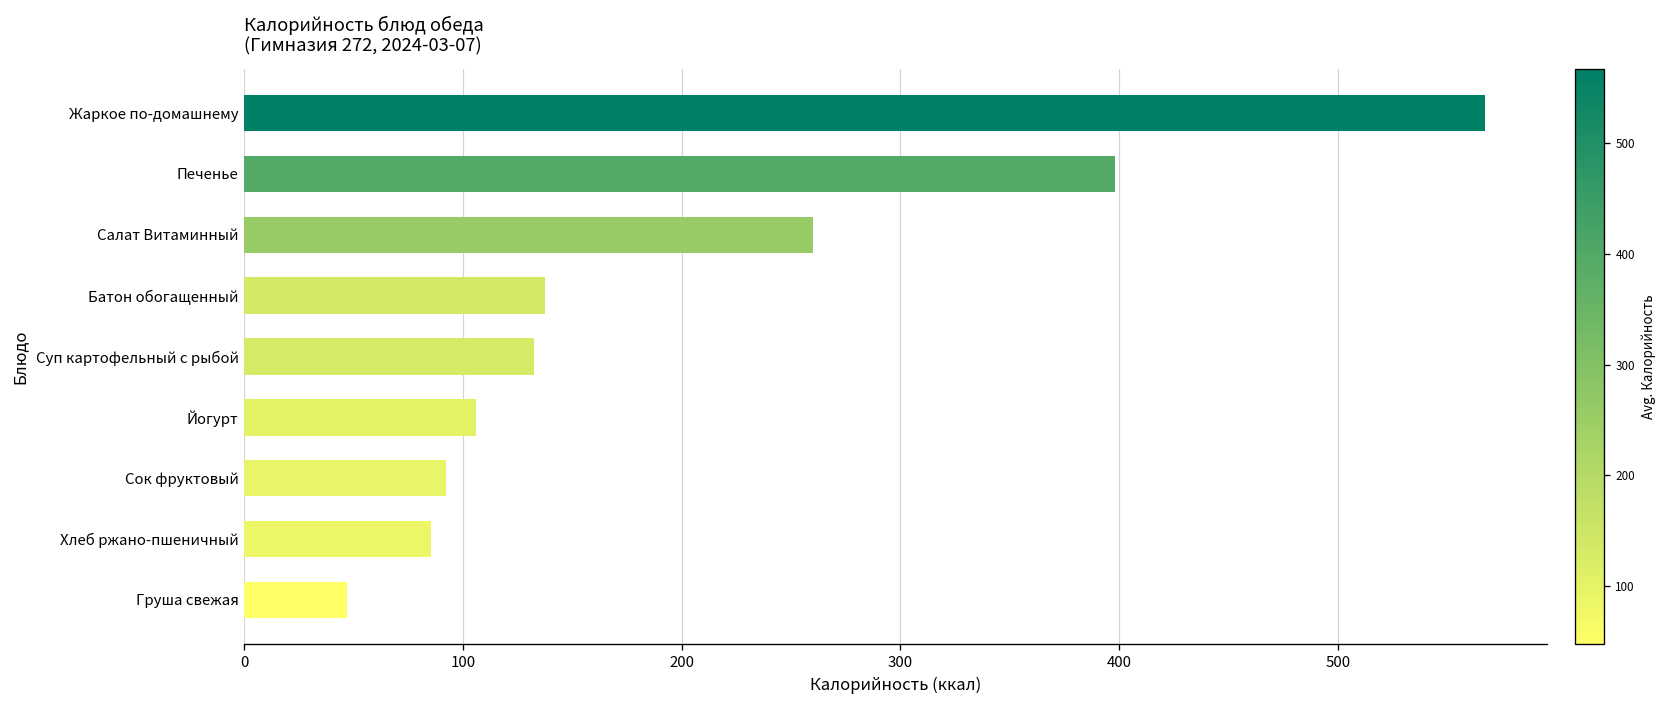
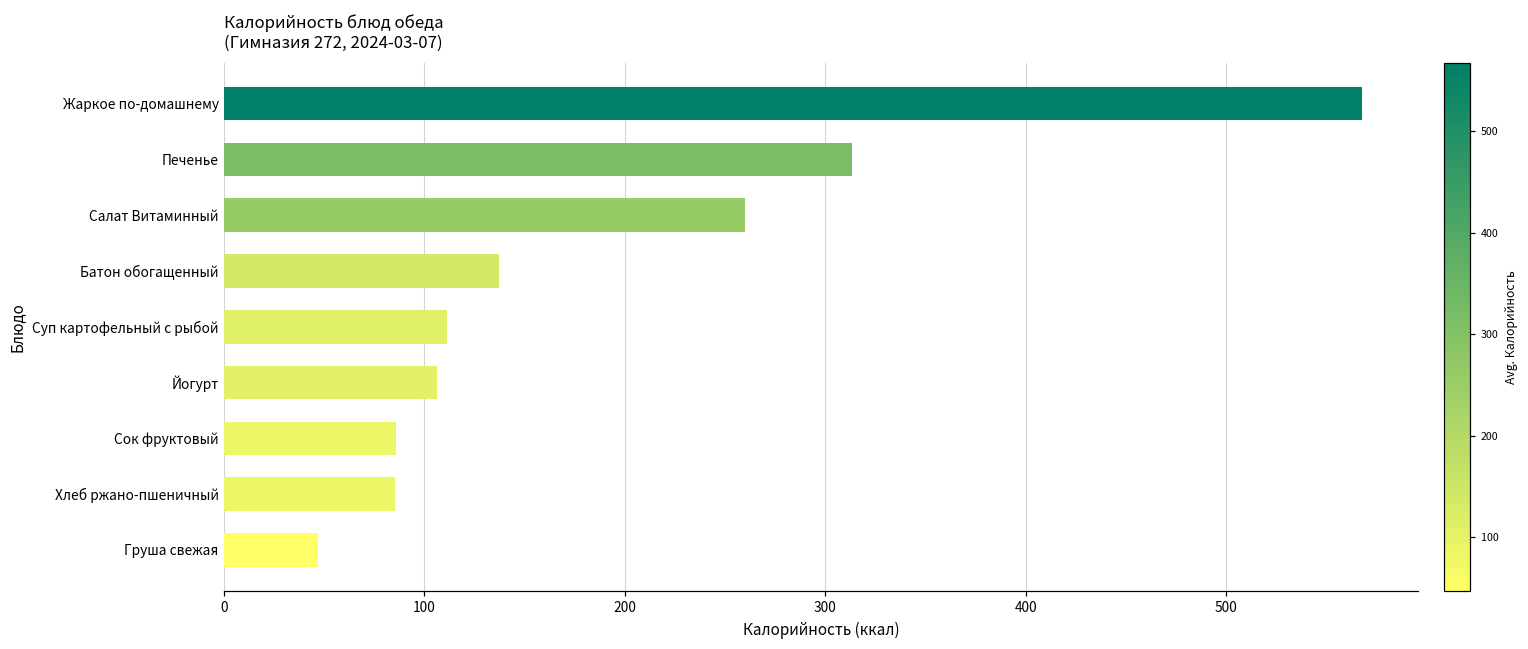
  {
    "Жаркое по-домашнему": 567,
-   "Печенье": 398,
+   "Печенье": 314,
    "Салат Витаминный": 260,
    "Батон обогащенный": 137,
-   "Суп картофельный с рыбой": 133,
+   "Суп картофельный с рыбой": 111,
    "Йогурт": 106,
-   "Сок фруктовый": 92,
+   "Сок фруктовый": 86,
    "Хлеб ржано-пшеничный": 85,
    "Груша свежая": 47
  }
